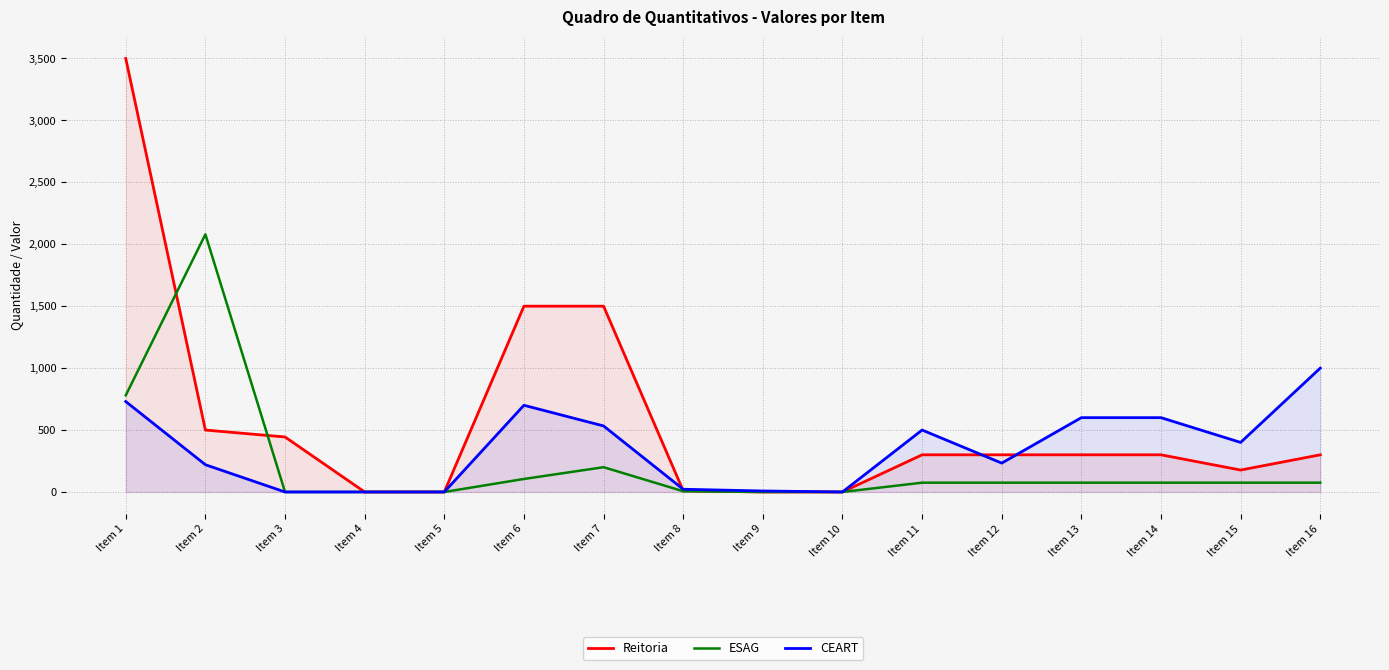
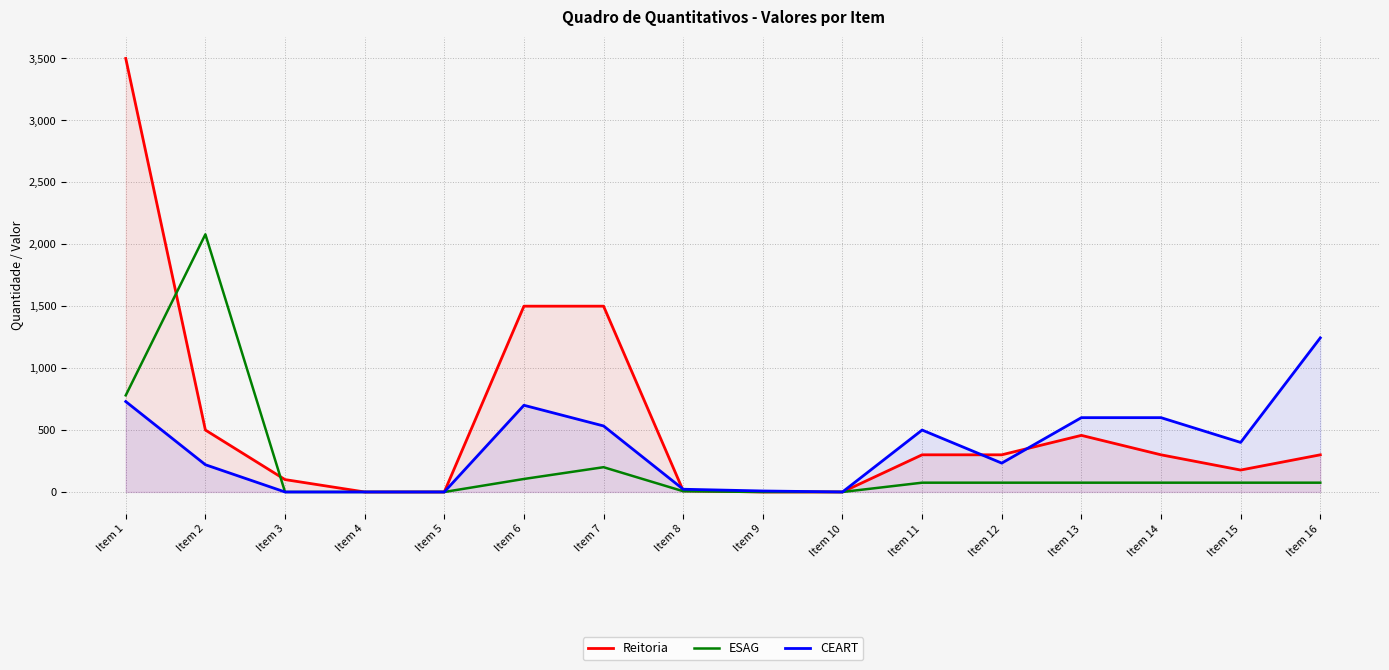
  {
    "Reitoria": {
      "Item 1": "3,500",
      "Item 2": "500",
-     "Item 3": "440",
+     "Item 3": "100",
      "Item 6": "1,500",
      "Item 7": "1,500",
      "Item 11": "300",
      "Item 12": "300",
-     "Item 13": "300",
+     "Item 13": "460",
      "Item 14": "300",
      "Item 15": "180",
      "Item 16": "300"
    },
    "ESAG": {
      "Item 1": "780",
      "Item 2": "2,080",
      "Item 6": "110",
      "Item 7": "200",
      "Item 11": "80",
      "Item 12": "80",
      "Item 13": "80",
      "Item 14": "80",
      "Item 15": "80",
      "Item 16": "80"
    },
    "CEART": {
      "Item 1": "730",
      "Item 2": "220",
      "Item 6": "700",
      "Item 7": "530",
      "Item 11": "500",
      "Item 12": "230",
      "Item 13": "600",
      "Item 14": "600",
      "Item 15": "400",
-     "Item 16": "1,000"
+     "Item 16": "1,240"
    }
  }
